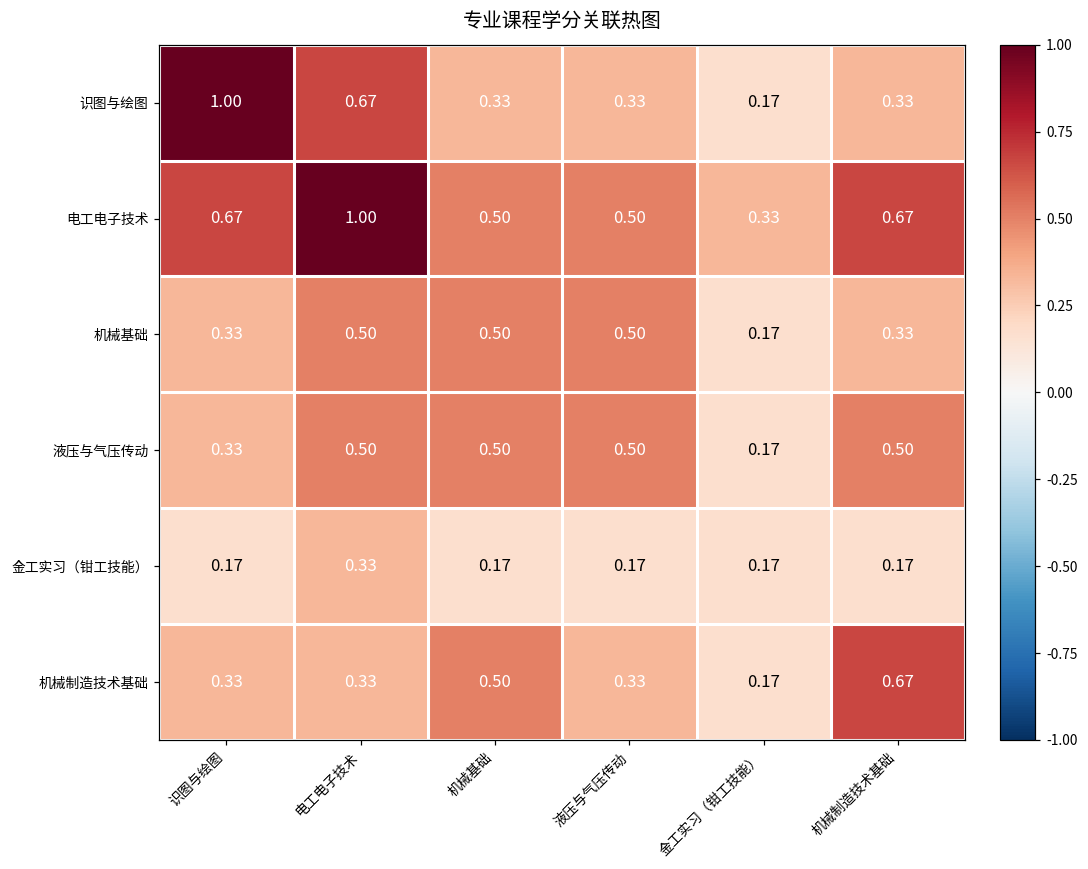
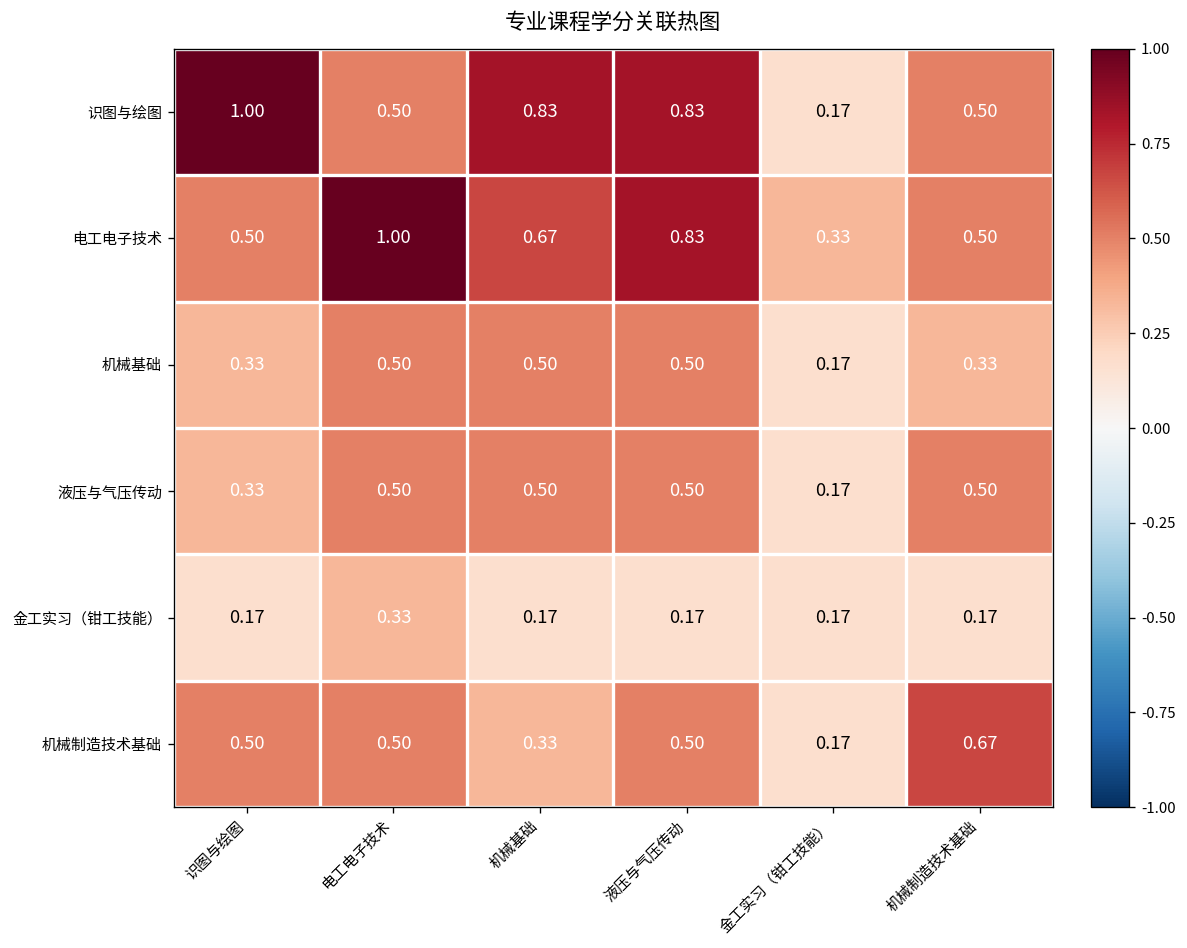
  {
    "识图与绘图": {
      "识图与绘图": 1.00,
-     "电工电子技术": 0.67,
-     "机械基础": 0.33,
-     "液压与气压传动": 0.33,
+     "电工电子技术": 0.50,
+     "机械基础": 0.83,
+     "液压与气压传动": 0.83,
      "金工实习（钳工技能）": 0.17,
-     "机械制造技术基础": 0.33
+     "机械制造技术基础": 0.50
    },
    "电工电子技术": {
-     "识图与绘图": 0.67,
+     "识图与绘图": 0.50,
      "电工电子技术": 1.00,
-     "机械基础": 0.50,
-     "液压与气压传动": 0.50,
+     "机械基础": 0.67,
+     "液压与气压传动": 0.83,
      "金工实习（钳工技能）": 0.33,
-     "机械制造技术基础": 0.67
+     "机械制造技术基础": 0.50
    },
    "机械基础": {
      "识图与绘图": 0.33,
      "电工电子技术": 0.50,
      "机械基础": 0.50,
      "液压与气压传动": 0.50,
      "金工实习（钳工技能）": 0.17,
      "机械制造技术基础": 0.33
    },
    "液压与气压传动": {
      "识图与绘图": 0.33,
      "电工电子技术": 0.50,
      "机械基础": 0.50,
      "液压与气压传动": 0.50,
      "金工实习（钳工技能）": 0.17,
      "机械制造技术基础": 0.50
    },
    "金工实习（钳工技能）": {
      "识图与绘图": 0.17,
      "电工电子技术": 0.33,
      "机械基础": 0.17,
      "液压与气压传动": 0.17,
      "金工实习（钳工技能）": 0.17,
      "机械制造技术基础": 0.17
    },
    "机械制造技术基础": {
-     "识图与绘图": 0.33,
-     "电工电子技术": 0.33,
-     "机械基础": 0.50,
-     "液压与气压传动": 0.33,
+     "识图与绘图": 0.50,
+     "电工电子技术": 0.50,
+     "机械基础": 0.33,
+     "液压与气压传动": 0.50,
      "金工实习（钳工技能）": 0.17,
      "机械制造技术基础": 0.67
    }
  }
